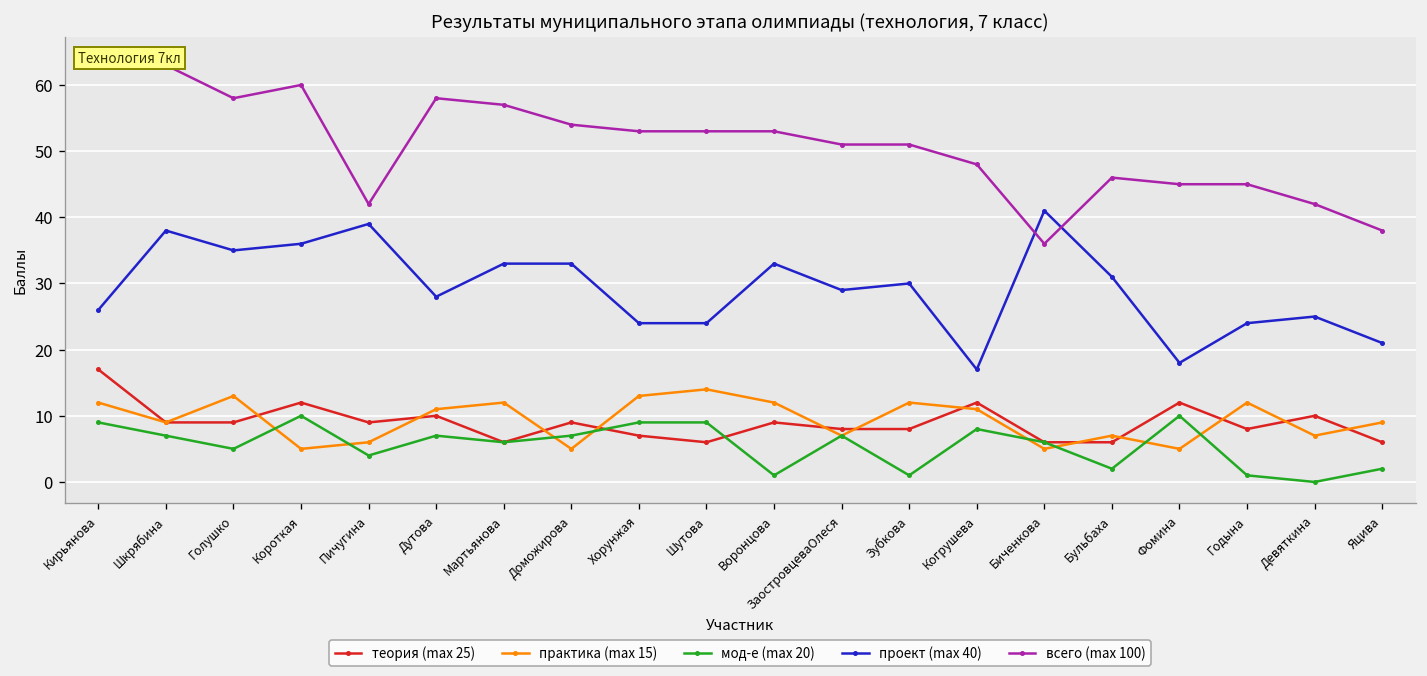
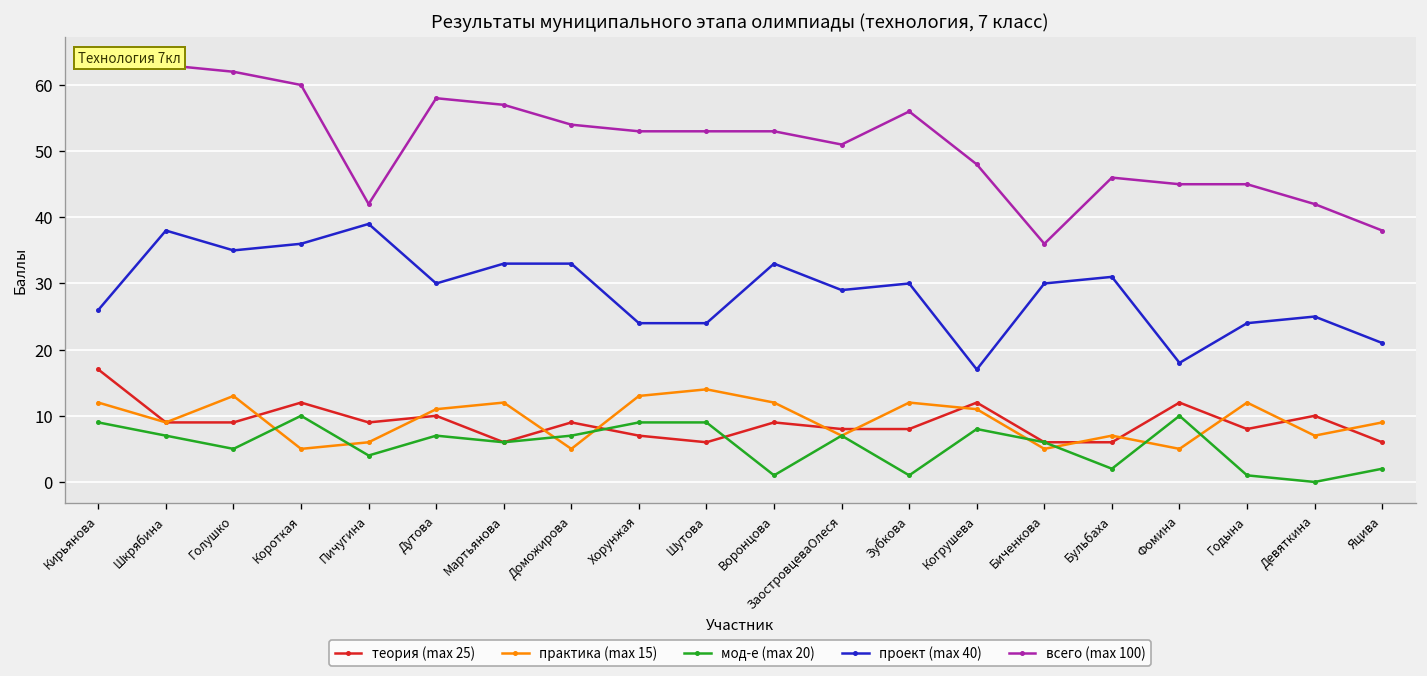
  {
    "теория (max 25)": {
      "Кирьянова": 17,
      "Голушко": 9,
      "Короткая": 12,
      "Пичугина": 9,
      "Дутова": 10,
      "Доможирова": 9,
      "Хорунжая": 7,
      "Шутова": 6,
      "Воронцова": 9,
      "ЗаостровцеваОлеся": 8,
      "Зубкова": 8,
      "Когрушева": 12,
      "Бульбаха": 6,
      "Фомина": 12,
      "Годына": 8,
      "Девяткина": 10,
      "Яцива": 6
    },
    "практика (max 15)": {
      "Кирьянова": 12,
      "Голушко": 13,
      "Короткая": 5,
      "Пичугина": 6,
      "Дутова": 11,
      "Мартьянова": 12,
      "Доможирова": 5,
      "Хорунжая": 13,
      "Шутова": 14,
      "Воронцова": 12,
      "Зубкова": 12,
      "Когрушева": 11,
      "Биченкова": 5,
      "Бульбаха": 7,
      "Фомина": 5,
      "Годына": 12,
      "Девяткина": 7,
      "Яцива": 9
    },
    "мод-е (max 20)": {
      "Кирьянова": 9,
      "Шкрябина": 7,
      "Голушко": 5,
      "Короткая": 10,
      "Пичугина": 4,
      "Дутова": 7,
      "Доможирова": 7,
      "Хорунжая": 9,
      "Шутова": 9,
      "Воронцова": 1,
      "Зубкова": 1,
      "Когрушева": 8,
      "Бульбаха": 2,
      "Фомина": 10,
      "Годына": 1,
      "Девяткина": 0,
      "Яцива": 2
    },
    "проект (max 40)": {
      "Кирьянова": 26,
      "Шкрябина": 38,
      "Голушко": 35,
      "Короткая": 36,
      "Пичугина": 39,
-     "Дутова": 28,
+     "Дутова": 30,
      "Мартьянова": 33,
      "Доможирова": 33,
      "Хорунжая": 24,
      "Шутова": 24,
      "Воронцова": 33,
      "ЗаостровцеваОлеся": 29,
      "Зубкова": 30,
      "Когрушева": 17,
-     "Биченкова": 41,
+     "Биченкова": 30,
      "Бульбаха": 31,
      "Фомина": 18,
      "Годына": 24,
      "Девяткина": 25,
      "Яцива": 21
    },
    "всего (max 100)": {
-     "Голушко": 58,
+     "Голушко": 62,
      "Короткая": 60,
      "Пичугина": 42,
      "Дутова": 58,
      "Мартьянова": 57,
      "Доможирова": 54,
      "Хорунжая": 53,
      "Шутова": 53,
      "Воронцова": 53,
      "ЗаостровцеваОлеся": 51,
-     "Зубкова": 51,
+     "Зубкова": 56,
      "Когрушева": 48,
      "Биченкова": 36,
      "Бульбаха": 46,
      "Фомина": 45,
      "Годына": 45,
      "Девяткина": 42,
      "Яцива": 38
    }
  }
